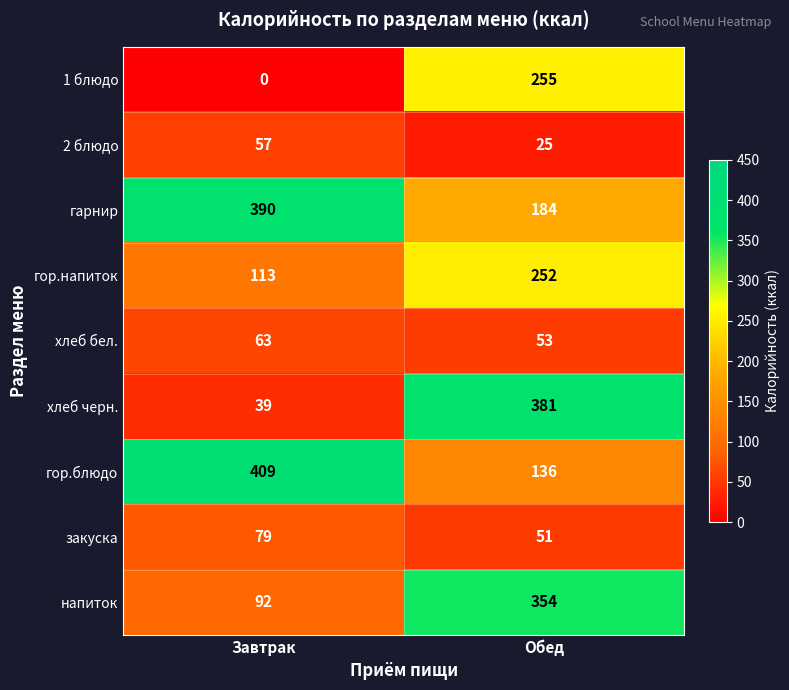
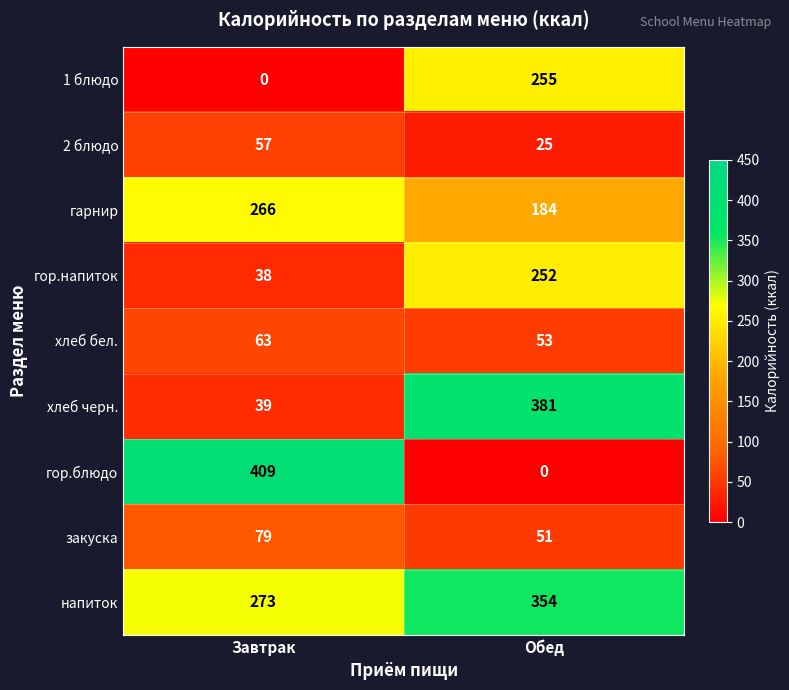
  {
    "1 блюдо": {
      "Завтрак": 0,
      "Обед": 255
    },
    "2 блюдо": {
      "Завтрак": 57,
      "Обед": 25
    },
    "гарнир": {
-     "Завтрак": 390,
+     "Завтрак": 266,
      "Обед": 184
    },
    "гор.напиток": {
-     "Завтрак": 113,
+     "Завтрак": 38,
      "Обед": 252
    },
    "хлеб бел.": {
      "Завтрак": 63,
      "Обед": 53
    },
    "хлеб черн.": {
      "Завтрак": 39,
      "Обед": 381
    },
    "гор.блюдо": {
      "Завтрак": 409,
-     "Обед": 136
+     "Обед": 0
    },
    "закуска": {
      "Завтрак": 79,
      "Обед": 51
    },
    "напиток": {
-     "Завтрак": 92,
+     "Завтрак": 273,
      "Обед": 354
    }
  }
